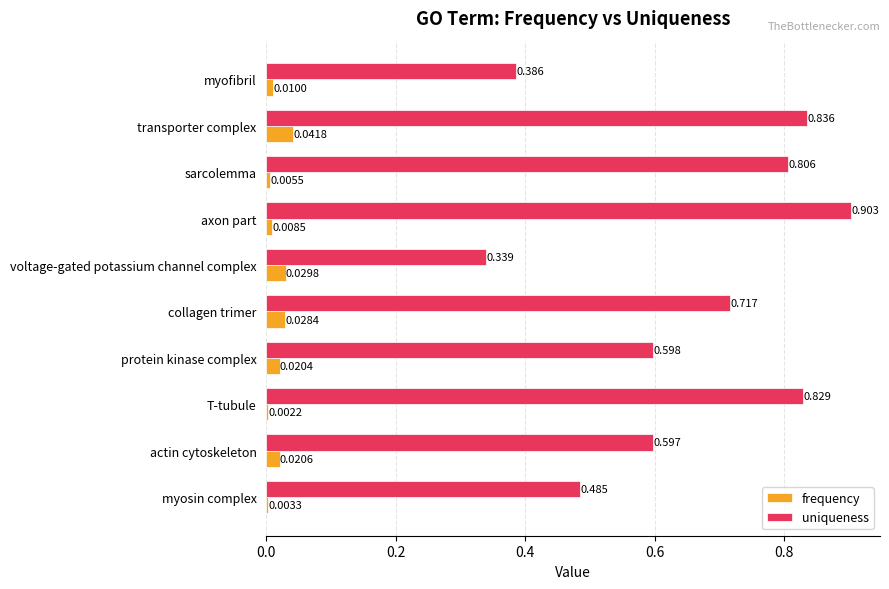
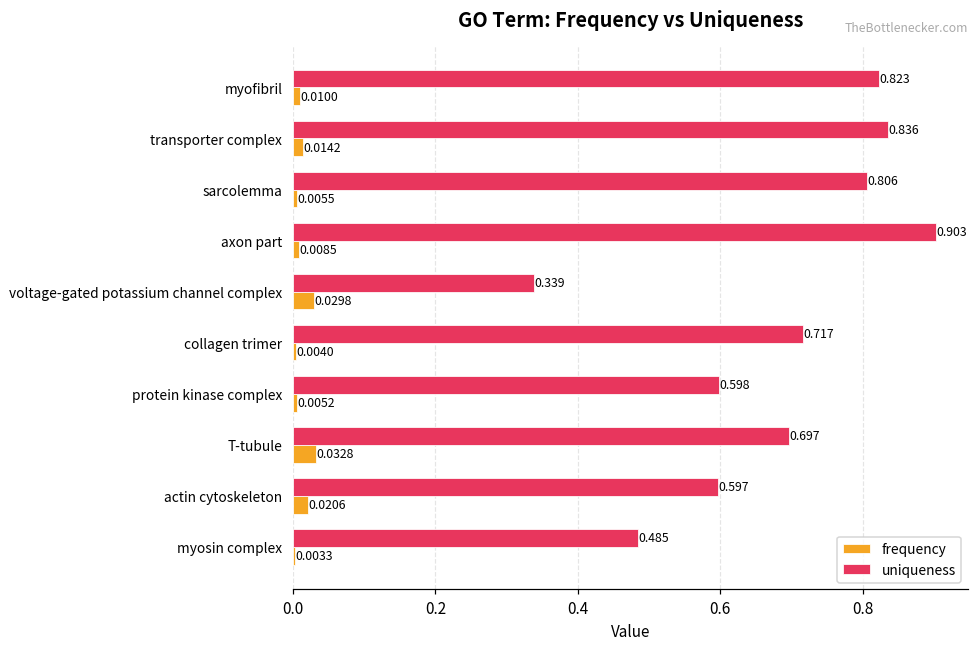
  {
    "frequency": {
      "myofibril": 0.0100,
-     "transporter complex": 0.0418,
+     "transporter complex": 0.0142,
      "sarcolemma": 0.0055,
      "axon part": 0.0085,
      "voltage-gated potassium channel complex": 0.0298,
-     "collagen trimer": 0.0284,
-     "protein kinase complex": 0.0204,
-     "T-tubule": 0.0022,
+     "collagen trimer": 0.0040,
+     "protein kinase complex": 0.0052,
+     "T-tubule": 0.0328,
      "actin cytoskeleton": 0.0206,
      "myosin complex": 0.0033
    },
    "uniqueness": {
-     "myofibril": 0.386,
+     "myofibril": 0.823,
      "transporter complex": 0.836,
      "sarcolemma": 0.806,
      "axon part": 0.903,
      "voltage-gated potassium channel complex": 0.339,
      "collagen trimer": 0.717,
      "protein kinase complex": 0.598,
-     "T-tubule": 0.829,
+     "T-tubule": 0.697,
      "actin cytoskeleton": 0.597,
      "myosin complex": 0.485
    }
  }
